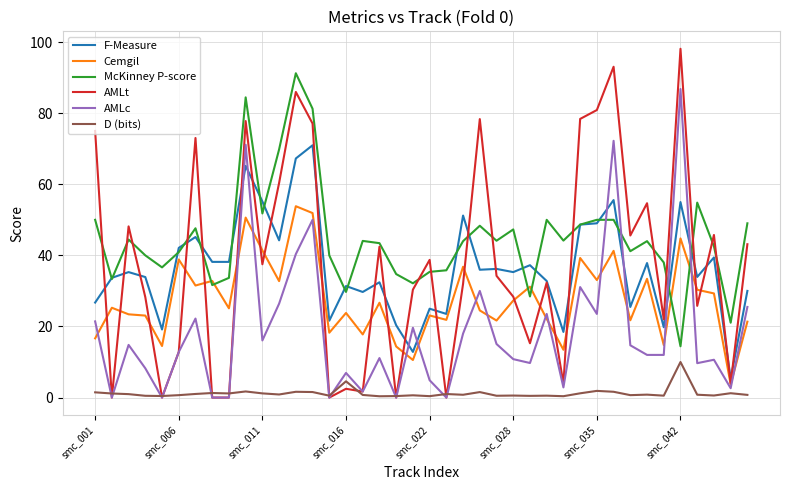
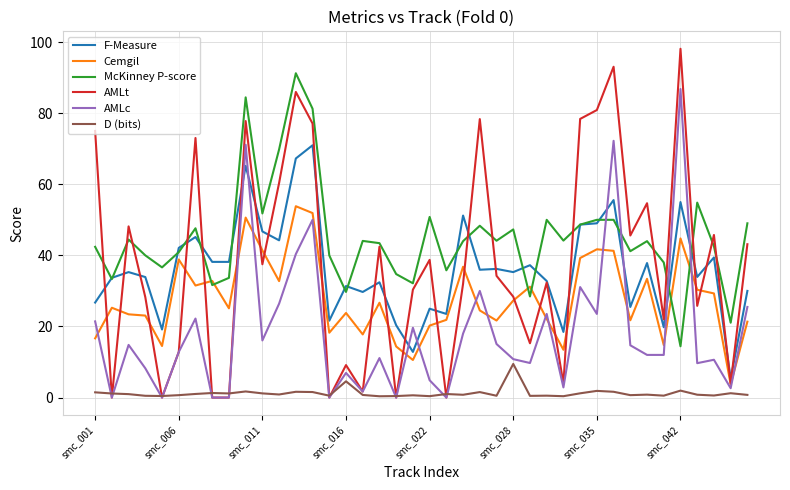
  {
    "F-Measure": {
      "smc_001": 27,
      "smc_006": 42,
-     "smc_011": 55,
+     "smc_011": 47,
      "smc_016": 31,
      "smc_022": 25,
      "smc_028": 35,
      "smc_035": 49,
      "smc_042": 55
    },
    "Cemgil": {
      "smc_001": 17,
      "smc_006": 39,
      "smc_011": 41,
      "smc_016": 24,
-     "smc_022": 23,
+     "smc_022": 20,
      "smc_028": 27,
-     "smc_035": 33,
+     "smc_035": 42,
      "smc_042": 45
    },
    "McKinney P-score": {
-     "smc_001": 50,
+     "smc_001": 42,
      "smc_006": 41,
      "smc_011": 52,
      "smc_016": 30,
-     "smc_022": 35,
+     "smc_022": 51,
      "smc_028": 47,
      "smc_035": 50,
      "smc_042": 14
    },
    "AMLt": {
      "smc_011": 38,
-     "smc_016": 2,
+     "smc_016": 9,
      "smc_022": 39,
      "smc_028": 28,
      "smc_035": 81,
      "smc_042": 98
    },
    "AMLc": {
      "smc_001": 21,
      "smc_011": 16,
      "smc_016": 7,
      "smc_022": 5,
      "smc_028": 11,
      "smc_035": 24,
      "smc_042": 87
    },
    "D (bits)": {
      "smc_001": 1,
      "smc_006": 1,
      "smc_011": 1,
      "smc_016": 5,
      "smc_022": 0,
-     "smc_028": 1,
+     "smc_028": 9,
      "smc_035": 2,
-     "smc_042": 10
+     "smc_042": 2
    }
  }
